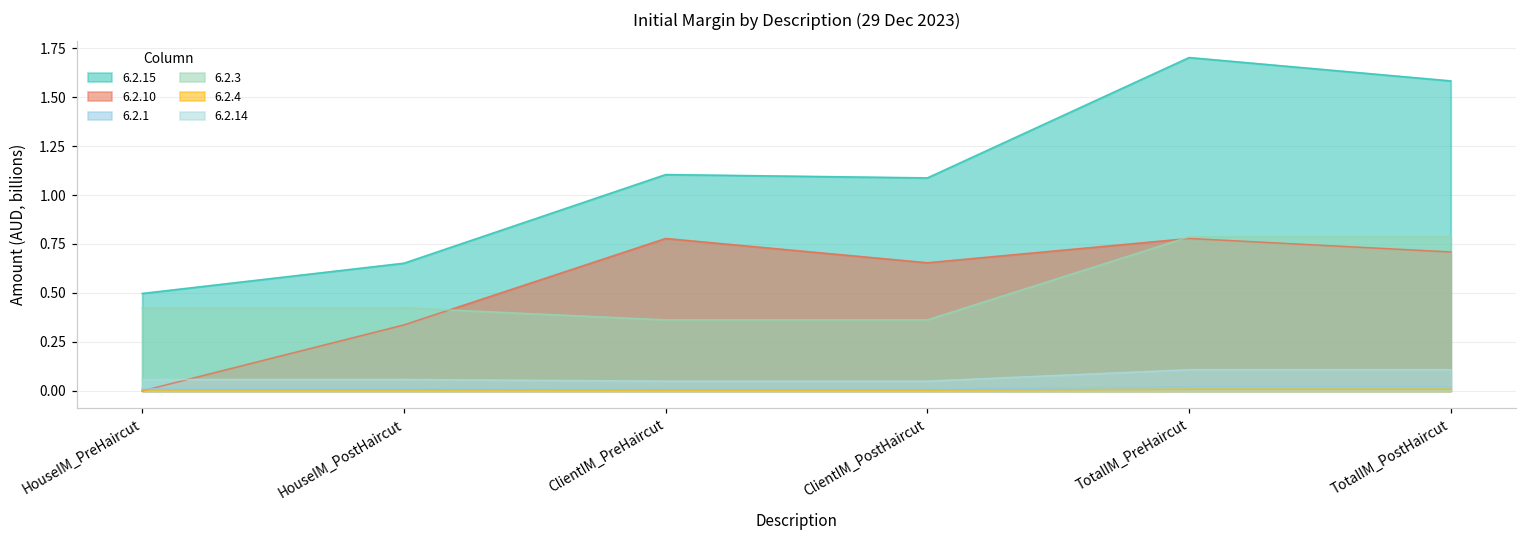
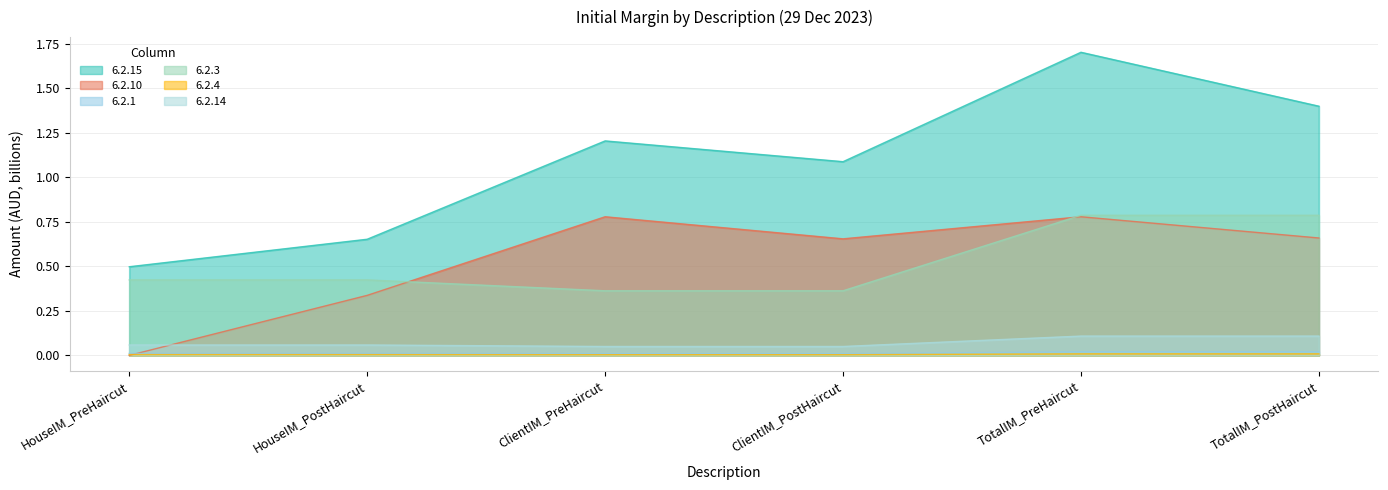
  {
    "6.2.15": {
      "HouseIM_PreHaircut": 0.50,
      "HouseIM_PostHaircut": 0.65,
-     "ClientIM_PreHaircut": 1.10,
+     "ClientIM_PreHaircut": 1.20,
      "ClientIM_PostHaircut": 1.09,
      "TotalIM_PreHaircut": 1.70,
-     "TotalIM_PostHaircut": 1.58
+     "TotalIM_PostHaircut": 1.40
    },
    "6.2.10": {
      "HouseIM_PostHaircut": 0.34,
      "ClientIM_PreHaircut": 0.78,
      "ClientIM_PostHaircut": 0.65,
-     "TotalIM_PostHaircut": 0.71
+     "TotalIM_PostHaircut": 0.66
    }
  }
